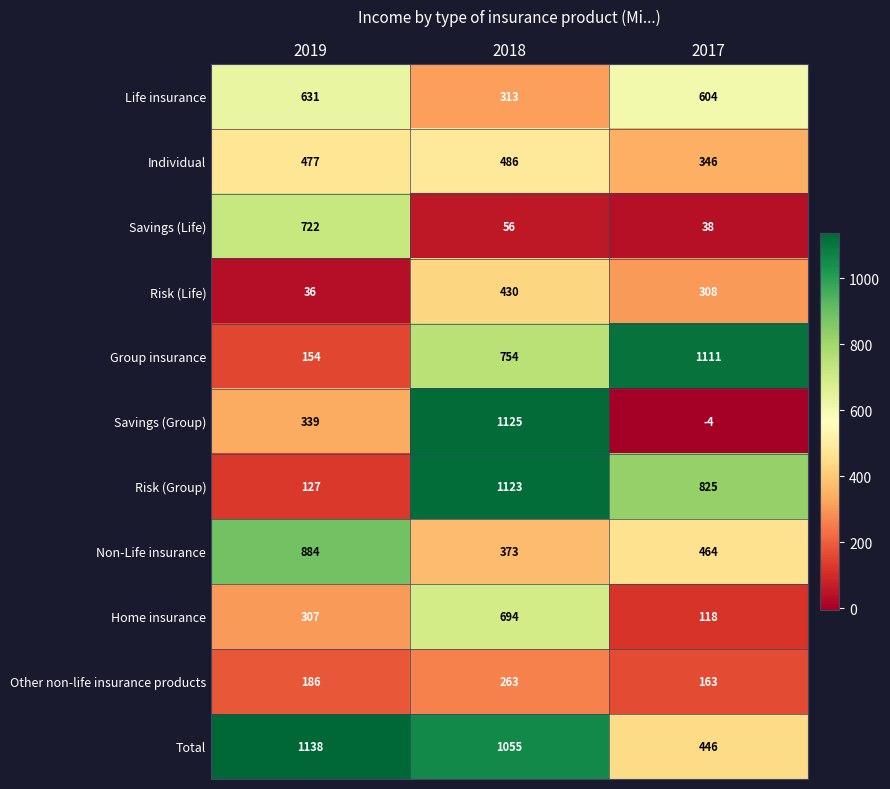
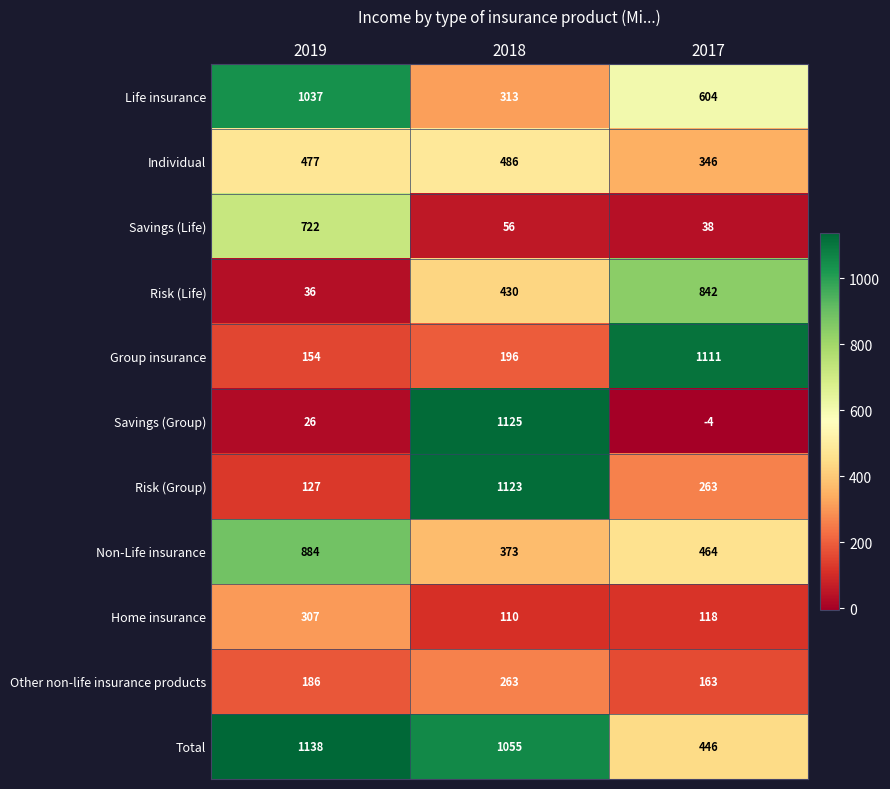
  {
    "Life insurance": {
-     "2019": 631,
+     "2019": 1037,
      "2018": 313,
      "2017": 604
    },
    "Individual": {
      "2019": 477,
      "2018": 486,
      "2017": 346
    },
    "Savings (Life)": {
      "2019": 722,
      "2018": 56,
      "2017": 38
    },
    "Risk (Life)": {
      "2019": 36,
      "2018": 430,
-     "2017": 308
+     "2017": 842
    },
    "Group insurance": {
      "2019": 154,
-     "2018": 754,
+     "2018": 196,
      "2017": 1111
    },
    "Savings (Group)": {
-     "2019": 339,
+     "2019": 26,
      "2018": 1125,
      "2017": -4
    },
    "Risk (Group)": {
      "2019": 127,
      "2018": 1123,
-     "2017": 825
+     "2017": 263
    },
    "Non-Life insurance": {
      "2019": 884,
      "2018": 373,
      "2017": 464
    },
    "Home insurance": {
      "2019": 307,
-     "2018": 694,
+     "2018": 110,
      "2017": 118
    },
    "Other non-life insurance products": {
      "2019": 186,
      "2018": 263,
      "2017": 163
    },
    "Total": {
      "2019": 1138,
      "2018": 1055,
      "2017": 446
    }
  }
